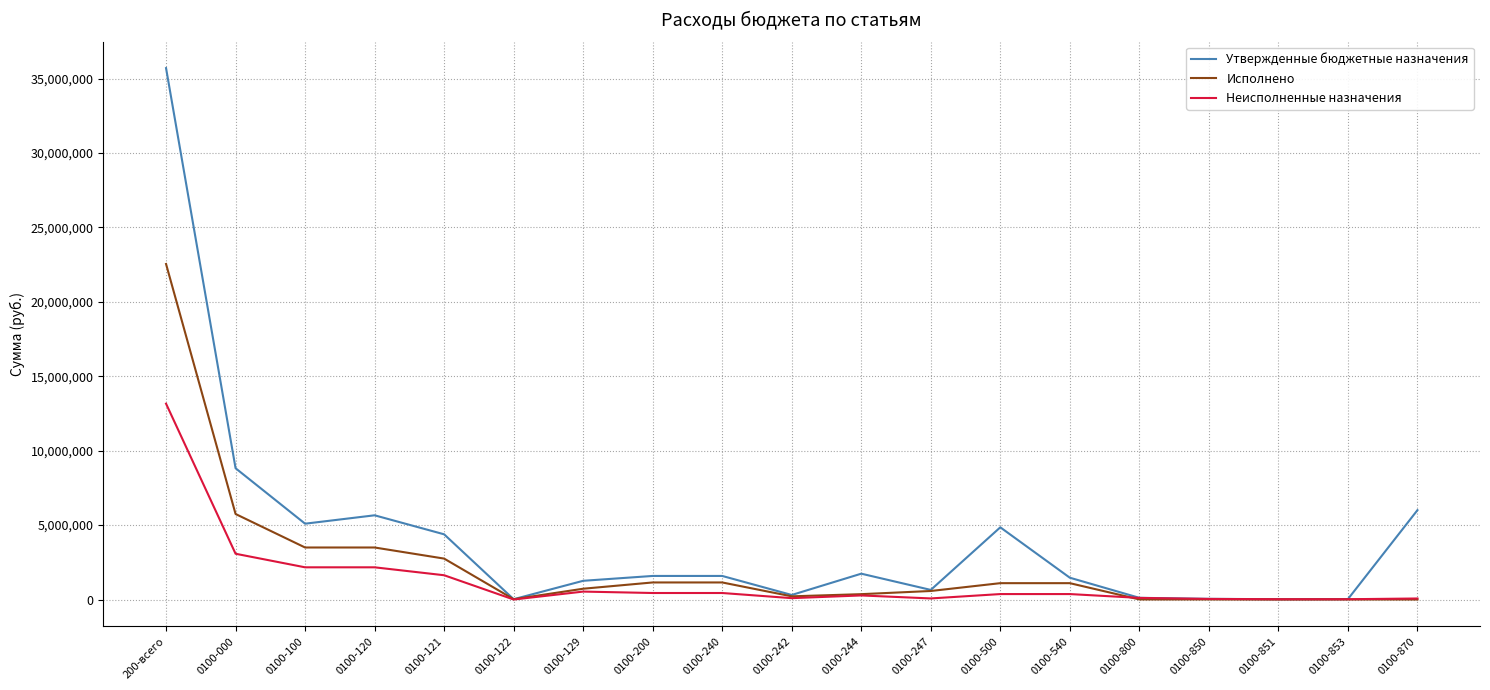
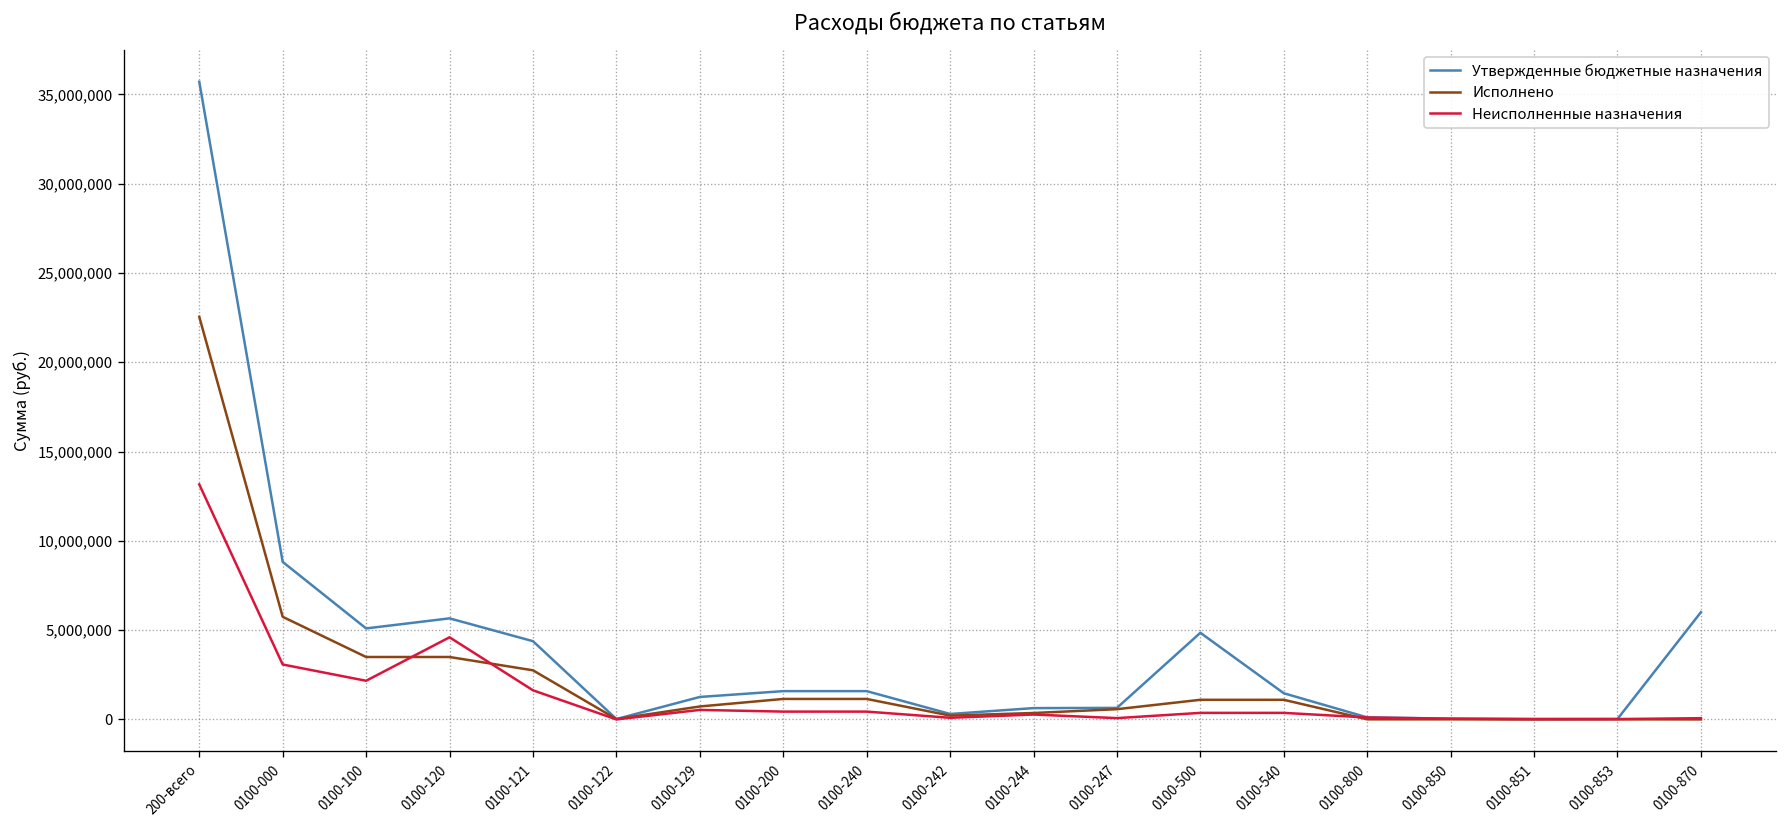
  {
    "Утвержденные бюджетные назначения": {
      "200-всего": "35,700,000",
      "0100-000": "8,800,000",
      "0100-100": "5,100,000",
      "0100-120": "5,700,000",
      "0100-121": "4,400,000",
      "0100-129": "1,300,000",
      "0100-200": "1,600,000",
      "0100-240": "1,600,000",
-     "0100-244": "1,700,000",
+     "0100-244": "600,000",
      "0100-500": "4,900,000",
      "0100-540": "1,500,000",
      "0100-870": "6,000,000"
    },
    "Исполнено": {
      "200-всего": "22,500,000",
      "0100-000": "5,700,000",
      "0100-100": "3,500,000",
      "0100-120": "3,500,000",
      "0100-121": "2,700,000",
      "0100-129": "700,000",
      "0100-200": "1,100,000",
      "0100-240": "1,100,000",
      "0100-500": "1,100,000",
      "0100-540": "1,100,000"
    },
    "Неисполненные назначения": {
      "200-всего": "13,200,000",
      "0100-000": "3,100,000",
      "0100-100": "2,200,000",
-     "0100-120": "2,200,000",
+     "0100-120": "4,600,000",
      "0100-121": "1,600,000",
      "0100-129": "500,000",
      "0100-200": "400,000",
      "0100-240": "400,000",
      "0100-247": "100,000",
      "0100-500": "400,000",
      "0100-540": "400,000"
    }
  }
